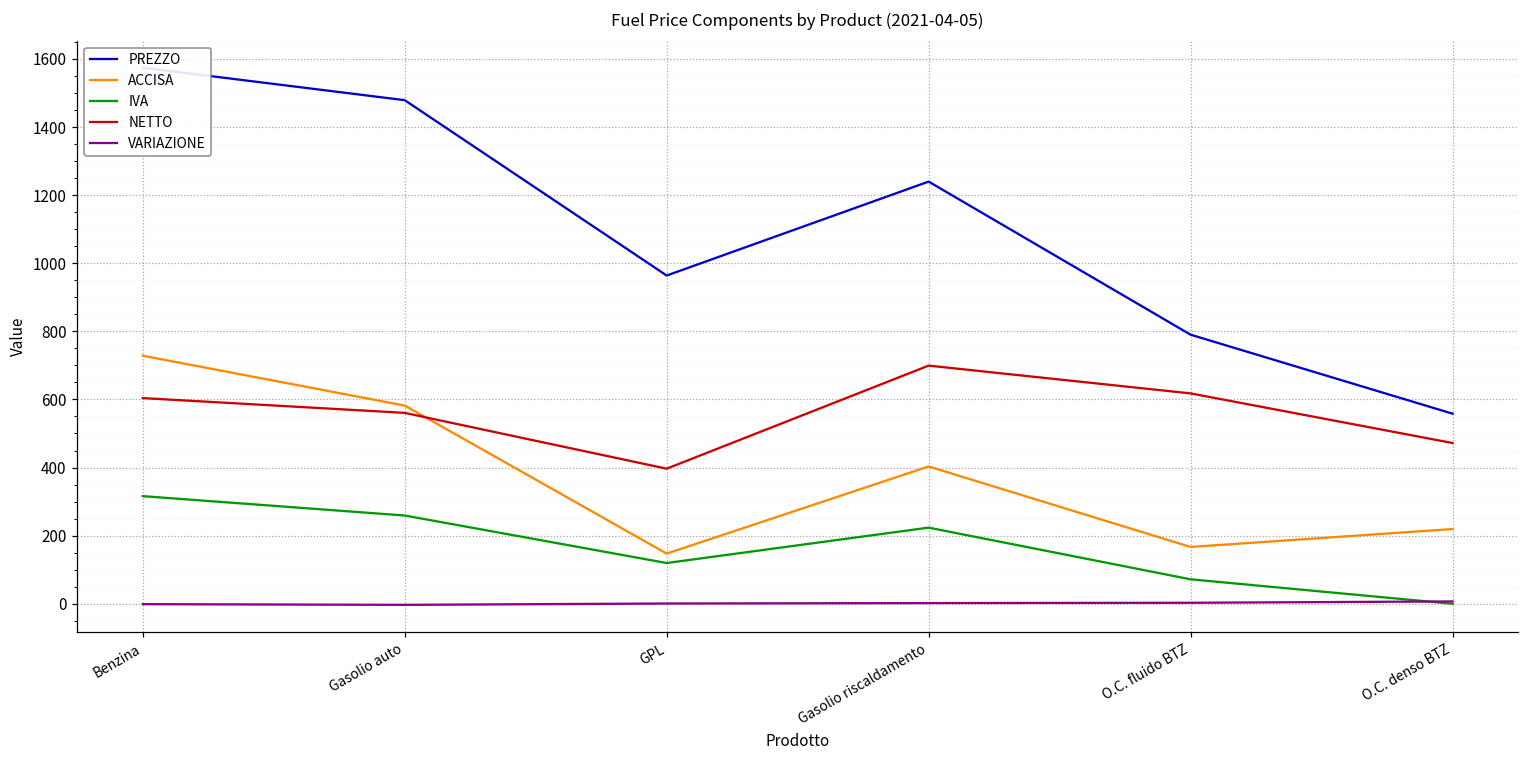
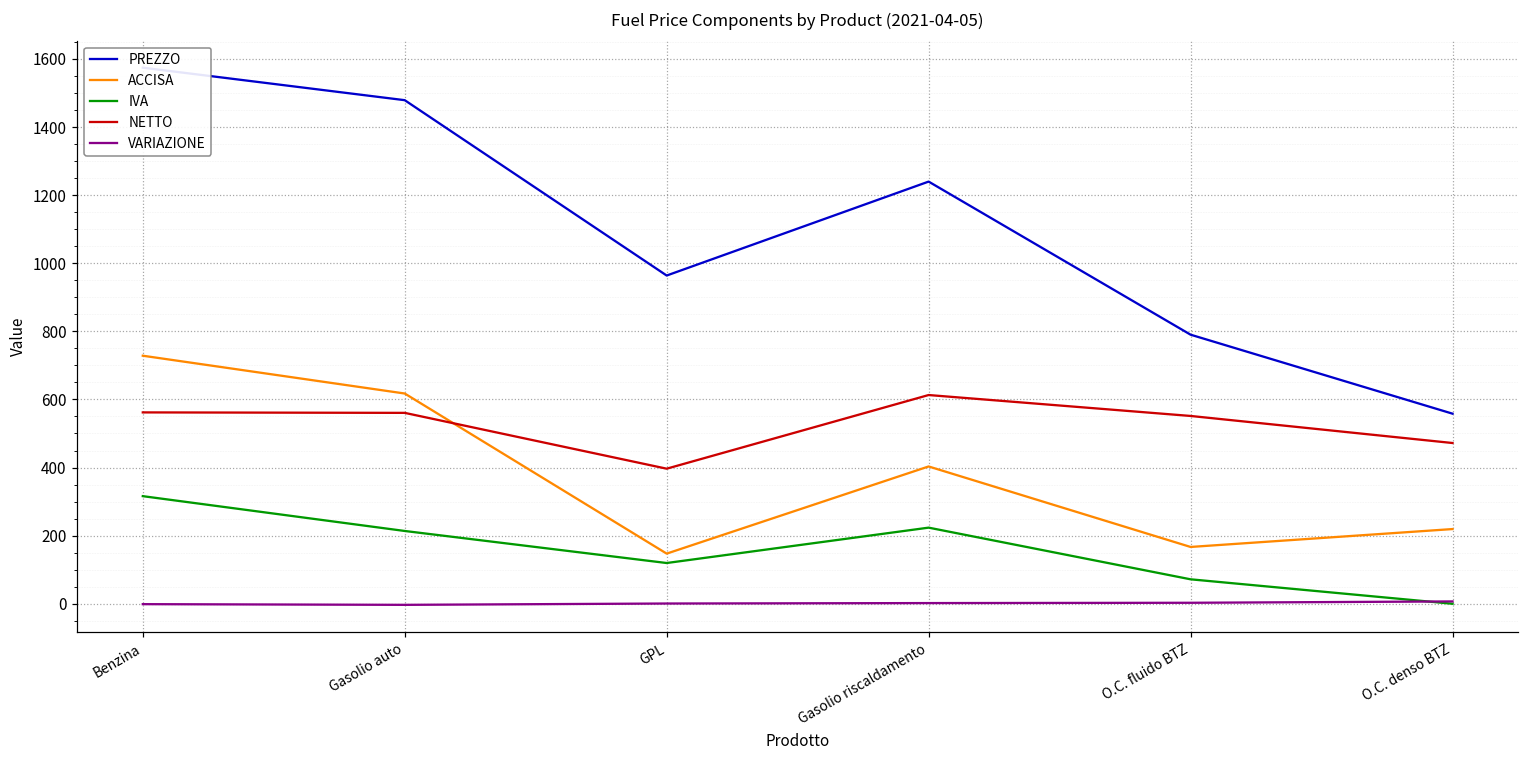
  {
    "PREZZO": {
      "Gasolio auto": 1480,
      "GPL": 960,
      "Gasolio riscaldamento": 1240,
      "O.C. fluido BTZ": 790,
      "O.C. denso BTZ": 560
    },
    "ACCISA": {
      "Benzina": 730,
-     "Gasolio auto": 580,
+     "Gasolio auto": 620,
      "GPL": 150,
      "Gasolio riscaldamento": 400,
      "O.C. fluido BTZ": 170,
      "O.C. denso BTZ": 220
    },
    "IVA": {
      "Benzina": 320,
-     "Gasolio auto": 260,
+     "Gasolio auto": 210,
      "GPL": 120,
      "Gasolio riscaldamento": 220,
      "O.C. fluido BTZ": 70
    },
    "NETTO": {
-     "Benzina": 600,
+     "Benzina": 560,
      "Gasolio auto": 560,
      "GPL": 400,
-     "Gasolio riscaldamento": 700,
-     "O.C. fluido BTZ": 620,
+     "Gasolio riscaldamento": 610,
+     "O.C. fluido BTZ": 550,
      "O.C. denso BTZ": 470
    },
    "VARIAZIONE": {
      "Benzina": 0,
      "Gasolio auto": 0,
      "GPL": 0,
      "Gasolio riscaldamento": 0,
      "O.C. fluido BTZ": 0
    }
  }
